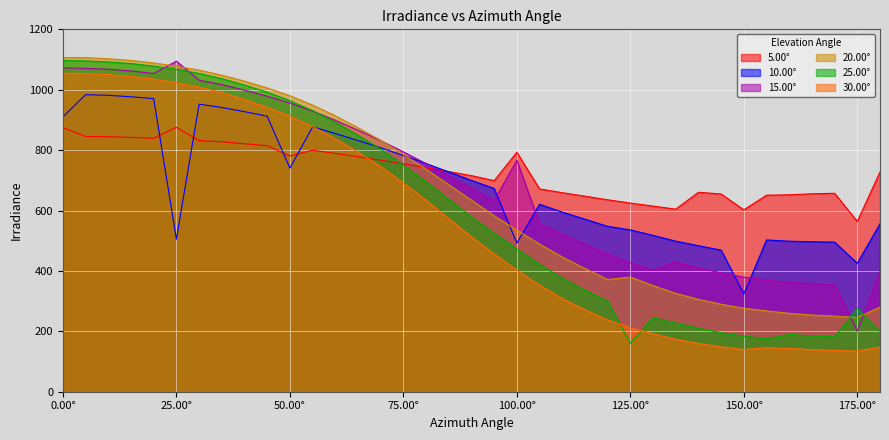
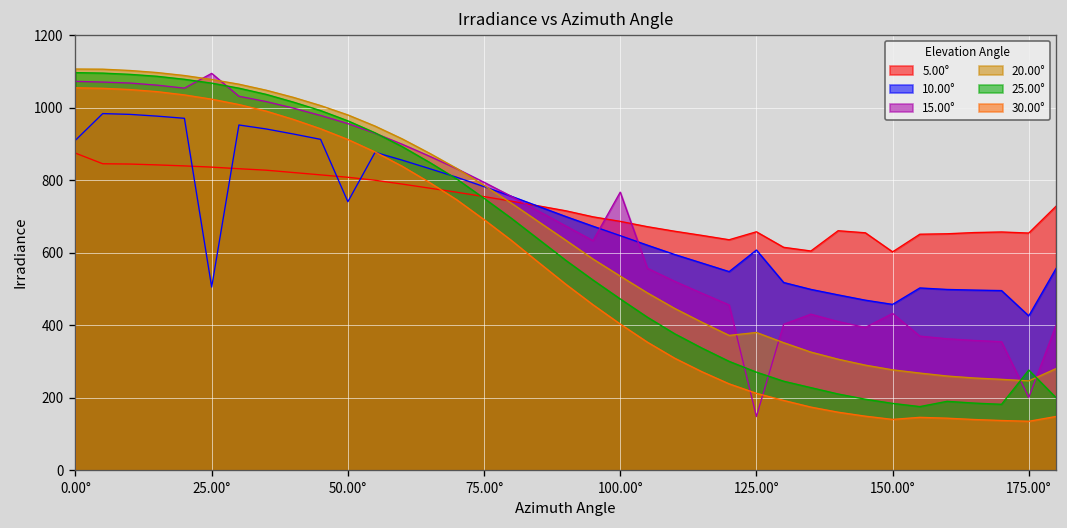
  {
    "5.00°": {
      "0.00°": 870,
-     "25.00°": 880,
-     "50.00°": 780,
-     "100.00°": 790,
-     "125.00°": 620,
+     "25.00°": 840,
+     "50.00°": 810,
+     "100.00°": 690,
+     "125.00°": 660,
      "150.00°": 600,
-     "175.00°": 560
+     "175.00°": 650
    },
    "10.00°": {
      "0.00°": 910,
      "25.00°": 500,
      "50.00°": 740,
-     "100.00°": 490,
-     "125.00°": 540,
-     "150.00°": 320,
+     "100.00°": 650,
+     "125.00°": 610,
+     "150.00°": 460,
      "175.00°": 430
    },
    "15.00°": {
      "0.00°": 1070,
      "25.00°": 1090,
      "100.00°": 770,
-     "125.00°": 430,
-     "150.00°": 380,
+     "125.00°": 150,
+     "150.00°": 430,
      "175.00°": 200
    },
    "25.00°": {
      "0.00°": 1100,
      "25.00°": 1070,
      "100.00°": 470,
-     "125.00°": 160,
+     "125.00°": 270,
      "150.00°": 180,
      "175.00°": 280
    }
  }
